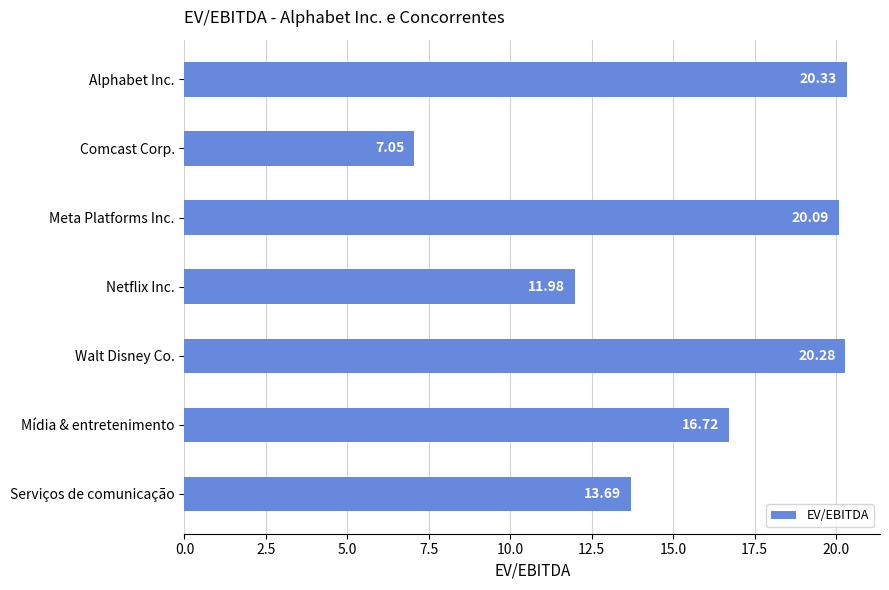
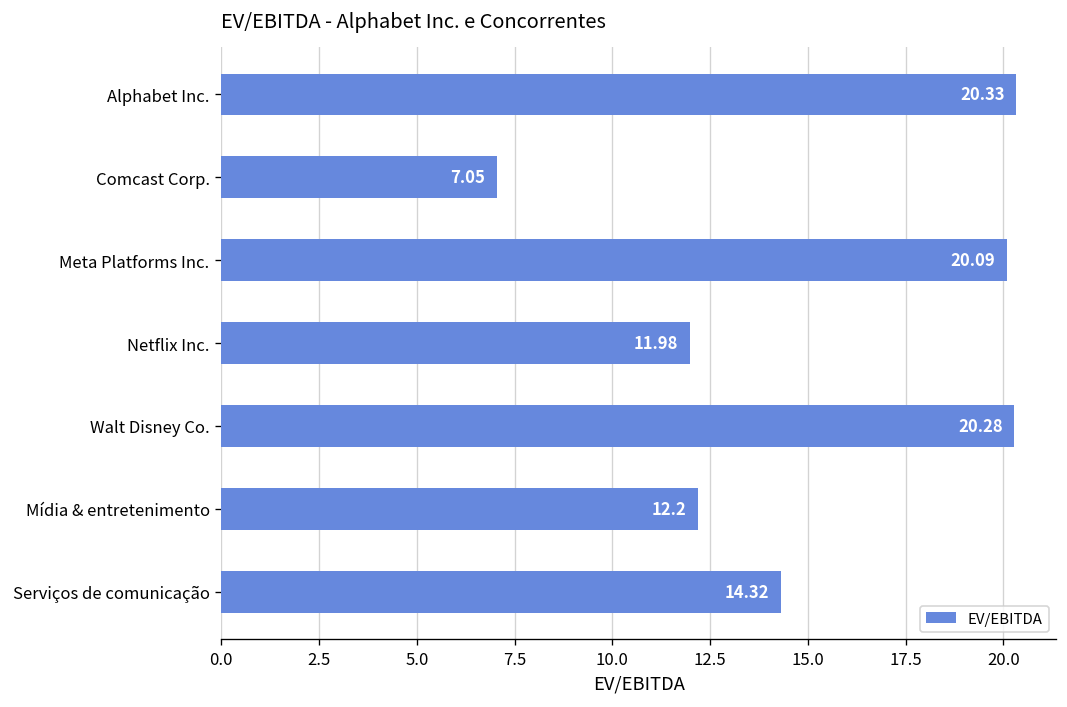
  {
    "Alphabet Inc.": 20.33,
    "Comcast Corp.": 7.05,
    "Meta Platforms Inc.": 20.09,
    "Netflix Inc.": 11.98,
    "Walt Disney Co.": 20.28,
-   "Mídia & entretenimento": 16.72,
-   "Serviços de comunicação": 13.69
+   "Mídia & entretenimento": 12.2,
+   "Serviços de comunicação": 14.32
  }
